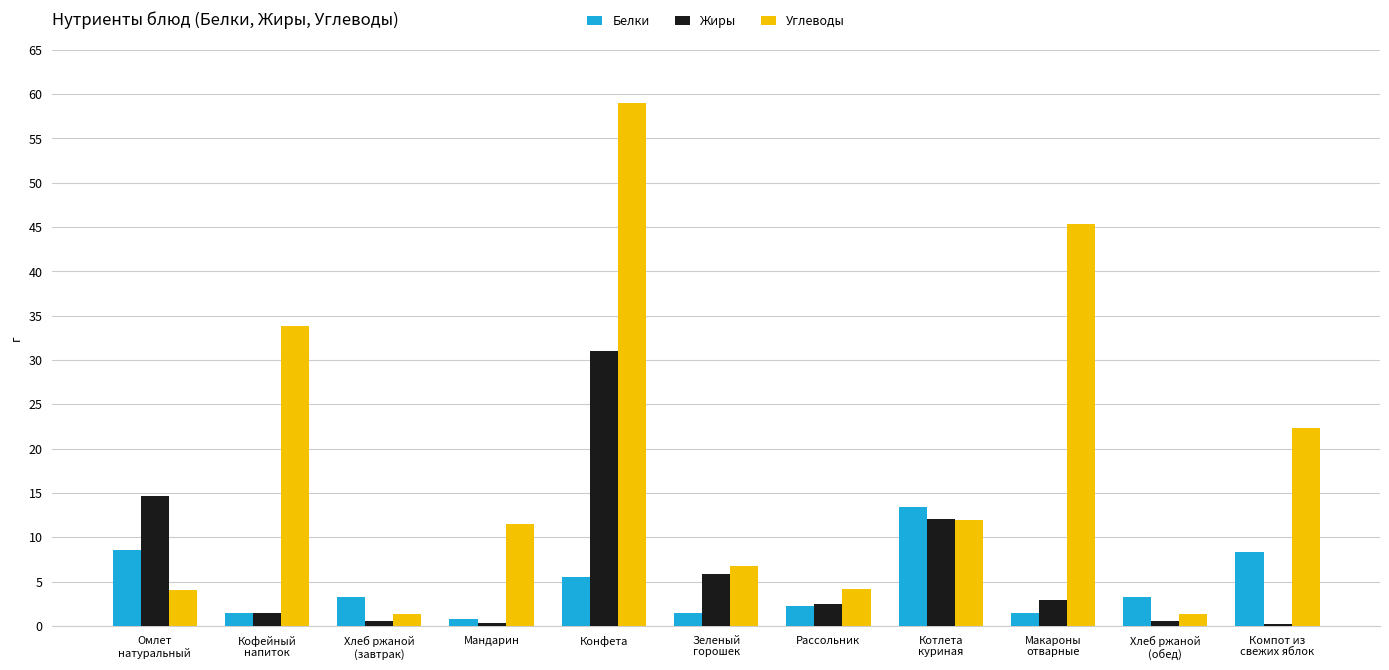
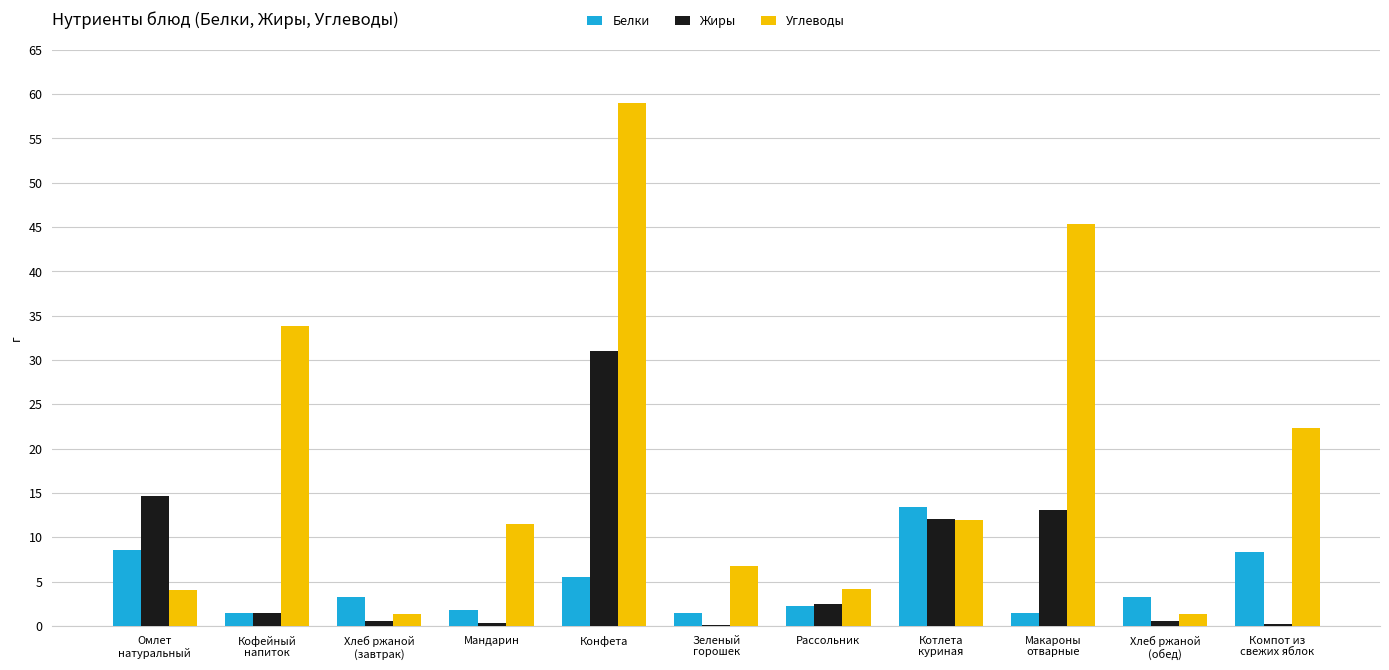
  {
    "Белки": {
      "Омлет натуральный": 9,
      "Кофейный напиток": 1,
      "Хлеб ржаной (завтрак)": 3,
-     "Мандарин": 1,
+     "Мандарин": 2,
      "Конфета": 6,
      "Зеленый горошек": 2,
      "Рассольник": 2,
      "Котлета куриная": 13,
      "Макароны отварные": 2,
      "Хлеб ржаной (обед)": 3,
      "Компот из свежих яблок": 8
    },
    "Жиры": {
      "Омлет натуральный": 15,
      "Кофейный напиток": 1,
      "Хлеб ржаной (завтрак)": 1,
      "Мандарин": 0,
      "Конфета": 31,
-     "Зеленый горошек": 6,
+     "Зеленый горошек": 0,
      "Рассольник": 3,
      "Котлета куриная": 12,
-     "Макароны отварные": 3,
+     "Макароны отварные": 13,
      "Хлеб ржаной (обед)": 1
    },
    "Углеводы": {
      "Омлет натуральный": 4,
      "Кофейный напиток": 34,
      "Хлеб ржаной (завтрак)": 1,
      "Мандарин": 12,
      "Конфета": 59,
      "Зеленый горошек": 7,
      "Рассольник": 4,
      "Котлета куриная": 12,
      "Макароны отварные": 45,
      "Хлеб ржаной (обед)": 1,
      "Компот из свежих яблок": 22
    }
  }
